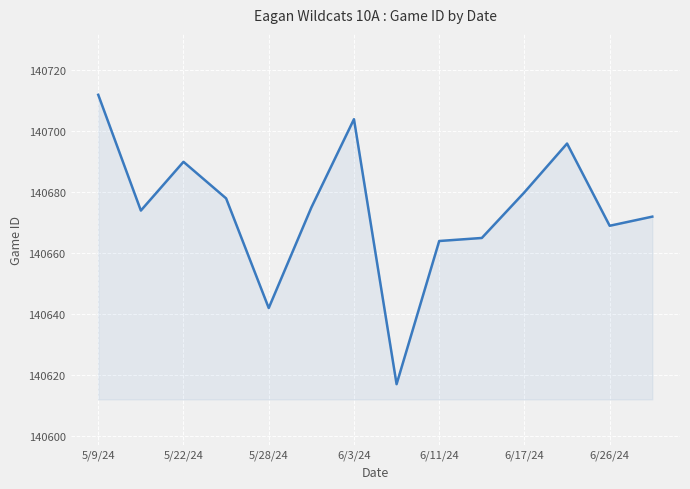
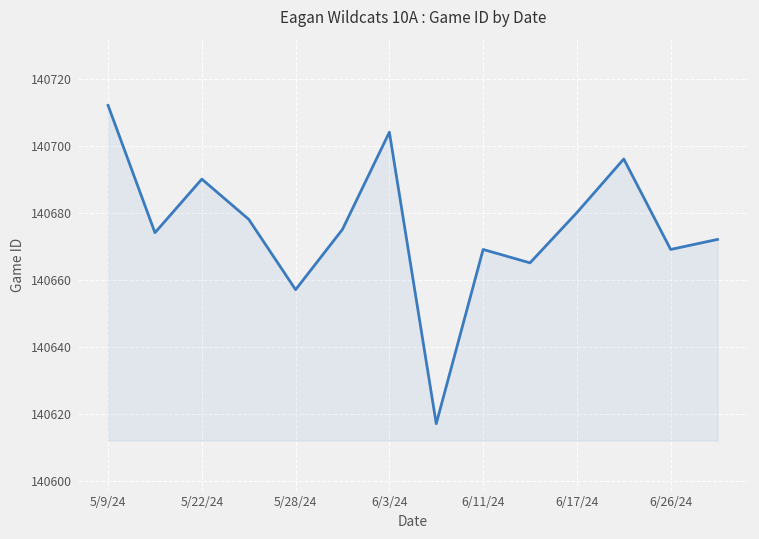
  {
    "5/9/24": 140712,
    "5/22/24": 140690,
-   "5/28/24": 140642,
+   "5/28/24": 140657,
    "6/3/24": 140704,
-   "6/11/24": 140664,
+   "6/11/24": 140669,
    "6/17/24": 140680,
    "6/26/24": 140669
  }
